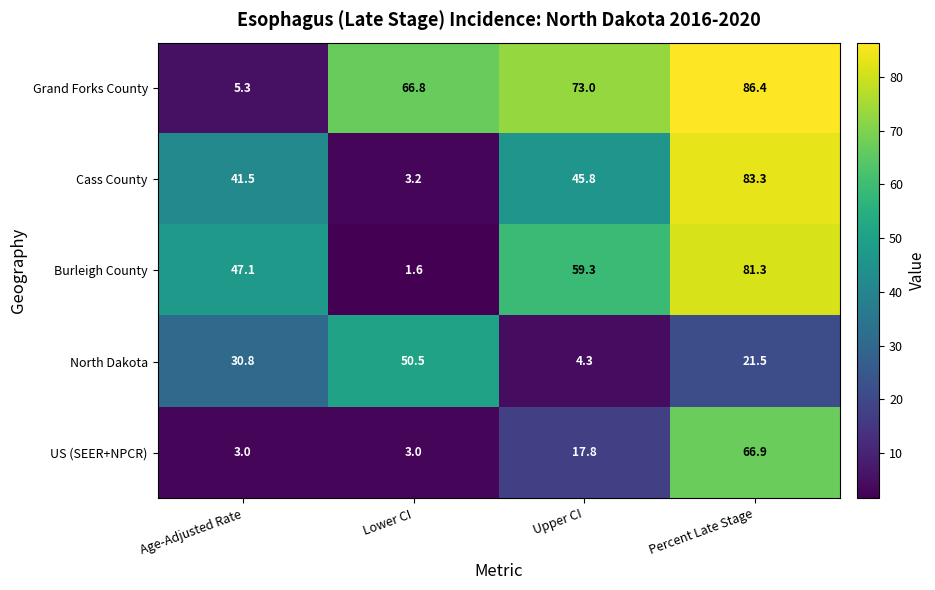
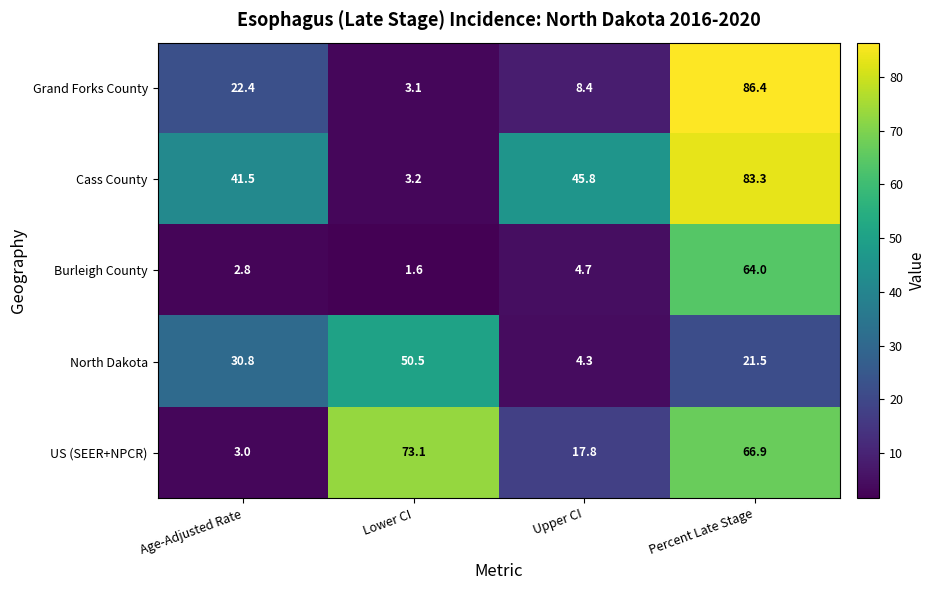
  {
    "Grand Forks County": {
-     "Age-Adjusted Rate": 5.3,
-     "Lower CI": 66.8,
-     "Upper CI": 73.0,
+     "Age-Adjusted Rate": 22.4,
+     "Lower CI": 3.1,
+     "Upper CI": 8.4,
      "Percent Late Stage": 86.4
    },
    "Cass County": {
      "Age-Adjusted Rate": 41.5,
      "Lower CI": 3.2,
      "Upper CI": 45.8,
      "Percent Late Stage": 83.3
    },
    "Burleigh County": {
-     "Age-Adjusted Rate": 47.1,
+     "Age-Adjusted Rate": 2.8,
      "Lower CI": 1.6,
-     "Upper CI": 59.3,
-     "Percent Late Stage": 81.3
+     "Upper CI": 4.7,
+     "Percent Late Stage": 64.0
    },
    "North Dakota": {
      "Age-Adjusted Rate": 30.8,
      "Lower CI": 50.5,
      "Upper CI": 4.3,
      "Percent Late Stage": 21.5
    },
    "US (SEER+NPCR)": {
      "Age-Adjusted Rate": 3.0,
-     "Lower CI": 3.0,
+     "Lower CI": 73.1,
      "Upper CI": 17.8,
      "Percent Late Stage": 66.9
    }
  }
